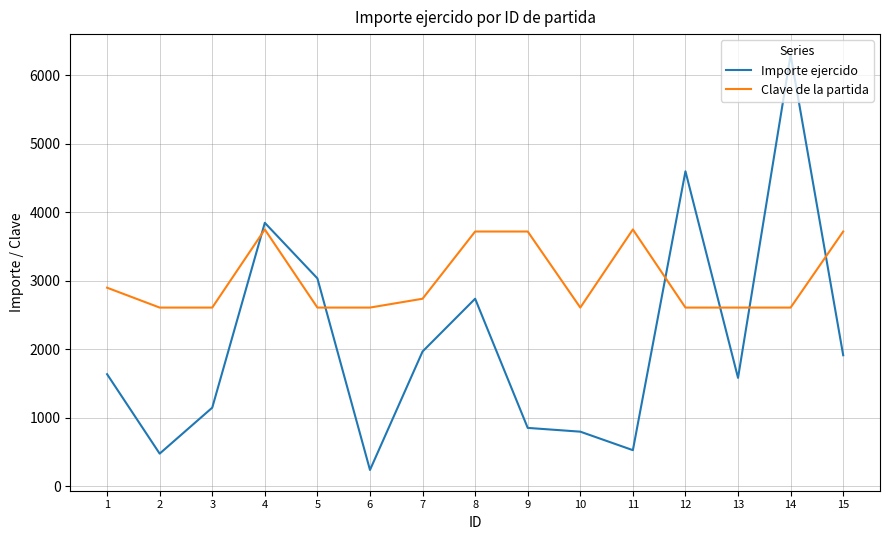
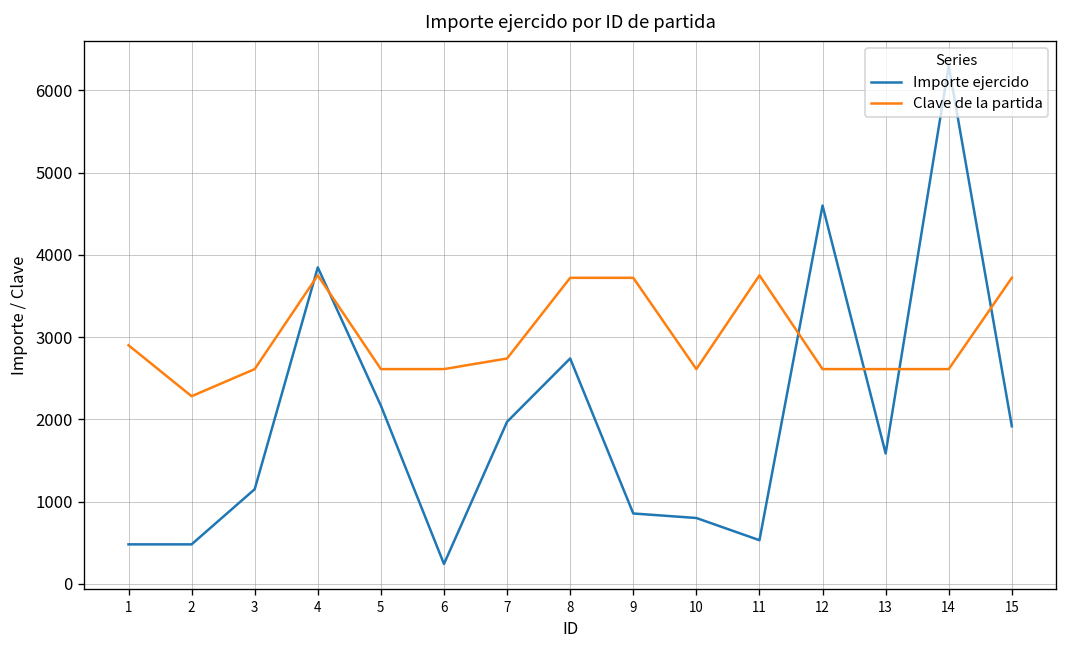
  {
    "Importe ejercido": {
-     "1": 1600,
+     "1": 500,
      "2": 500,
      "3": 1200,
      "4": 3800,
-     "5": 3000,
+     "5": 2200,
      "6": 200,
      "7": 2000,
      "8": 2700,
      "9": 900,
      "10": 800,
      "11": 500,
      "12": 4600,
      "13": 1600,
      "15": 1900
    },
    "Clave de la partida": {
      "1": 2900,
-     "2": 2600,
+     "2": 2300,
      "3": 2600,
      "4": 3800,
      "5": 2600,
      "6": 2600,
      "7": 2700,
      "8": 3700,
      "9": 3700,
      "10": 2600,
      "11": 3800,
      "12": 2600,
      "13": 2600,
      "14": 2600,
      "15": 3700
    }
  }
